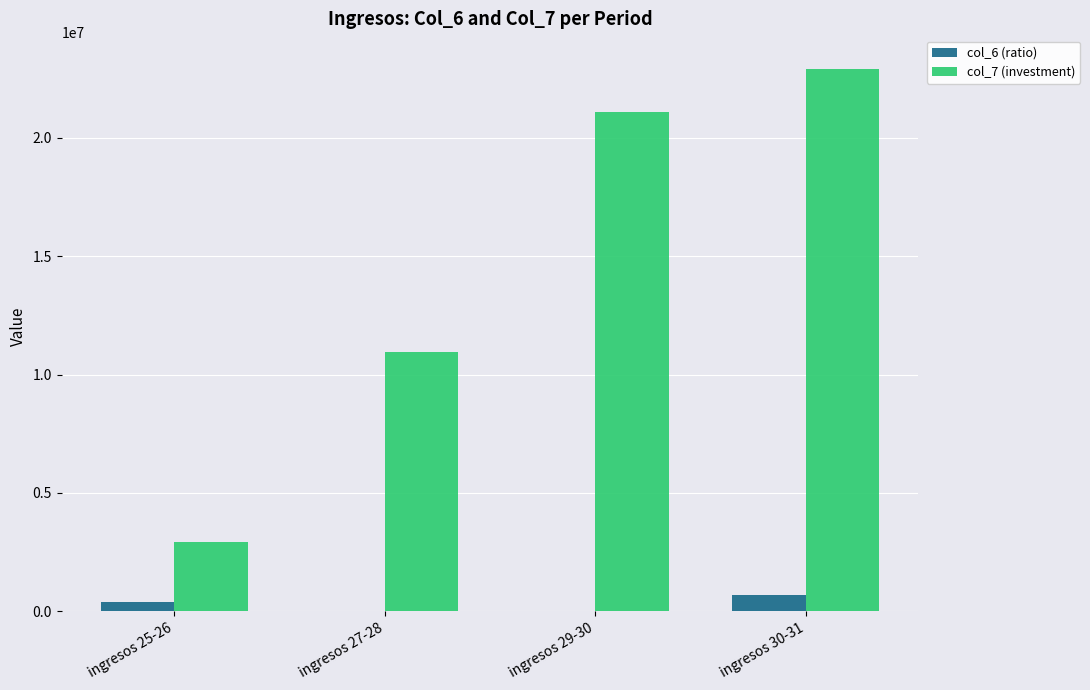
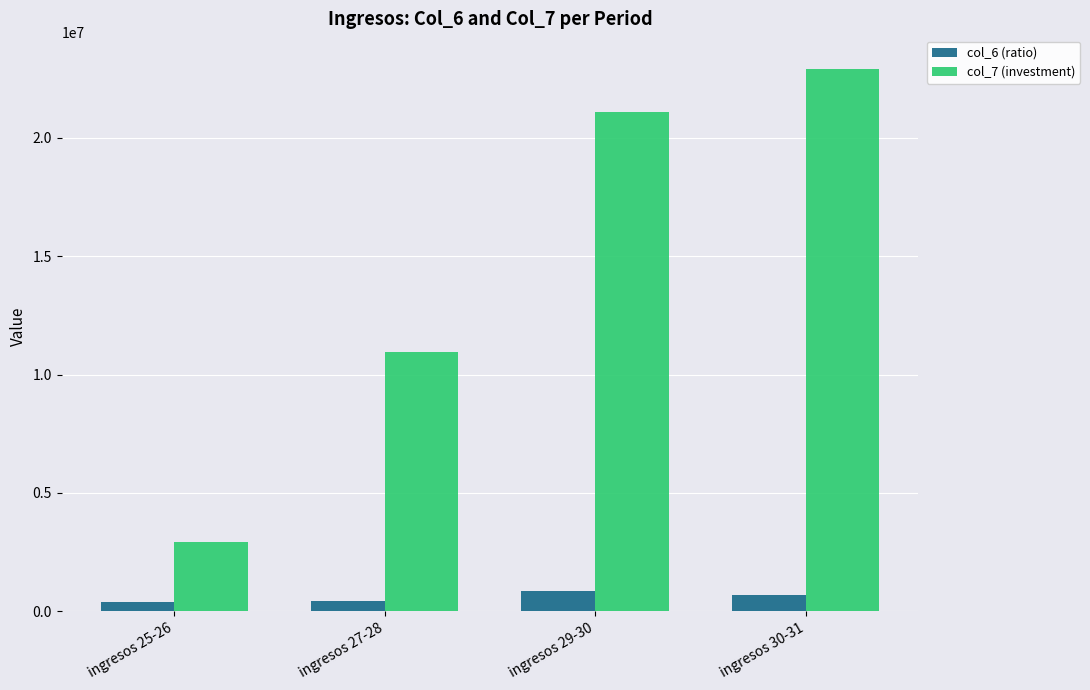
  {
    "col_6 (ratio)": {
      "ingresos 25-26": 400000,
-     "ingresos 27-28": 0,
-     "ingresos 29-30": 0,
+     "ingresos 27-28": 400000,
+     "ingresos 29-30": 900000,
      "ingresos 30-31": 700000
    },
    "col_7 (investment)": {
      "ingresos 25-26": 2900000,
      "ingresos 27-28": 11000000,
      "ingresos 29-30": 21100000,
      "ingresos 30-31": 22900000
    }
  }
